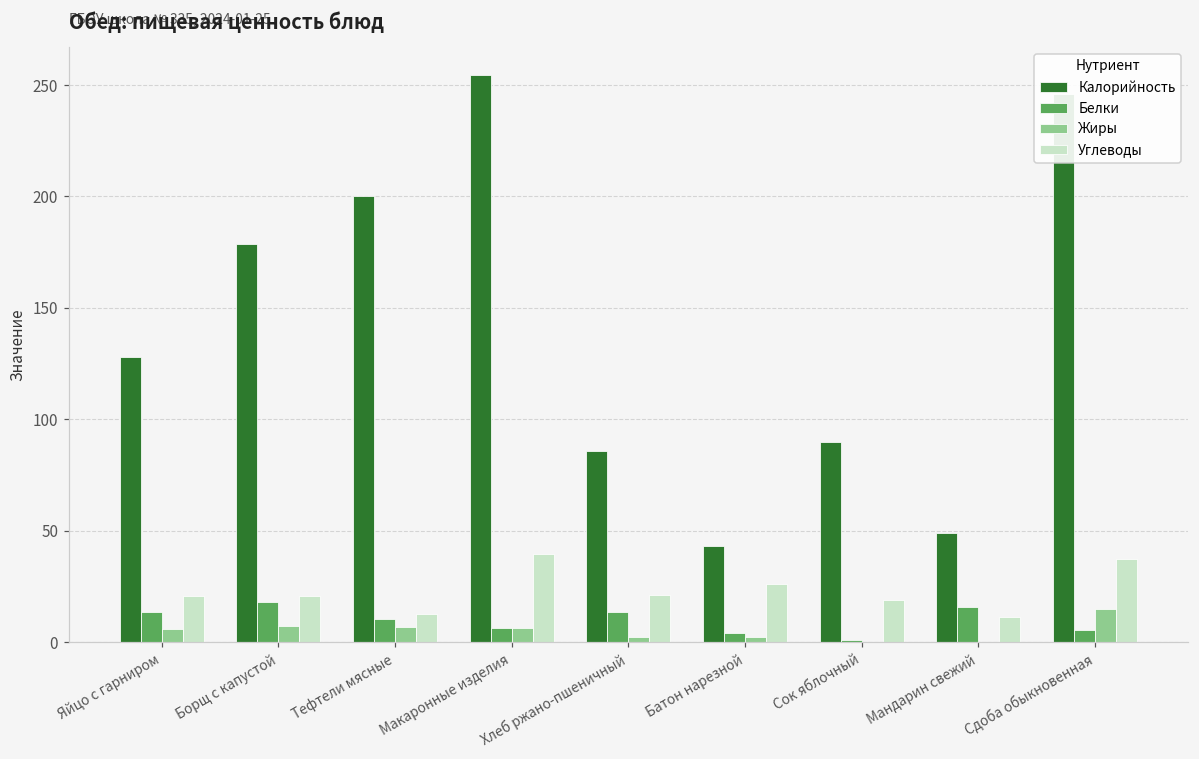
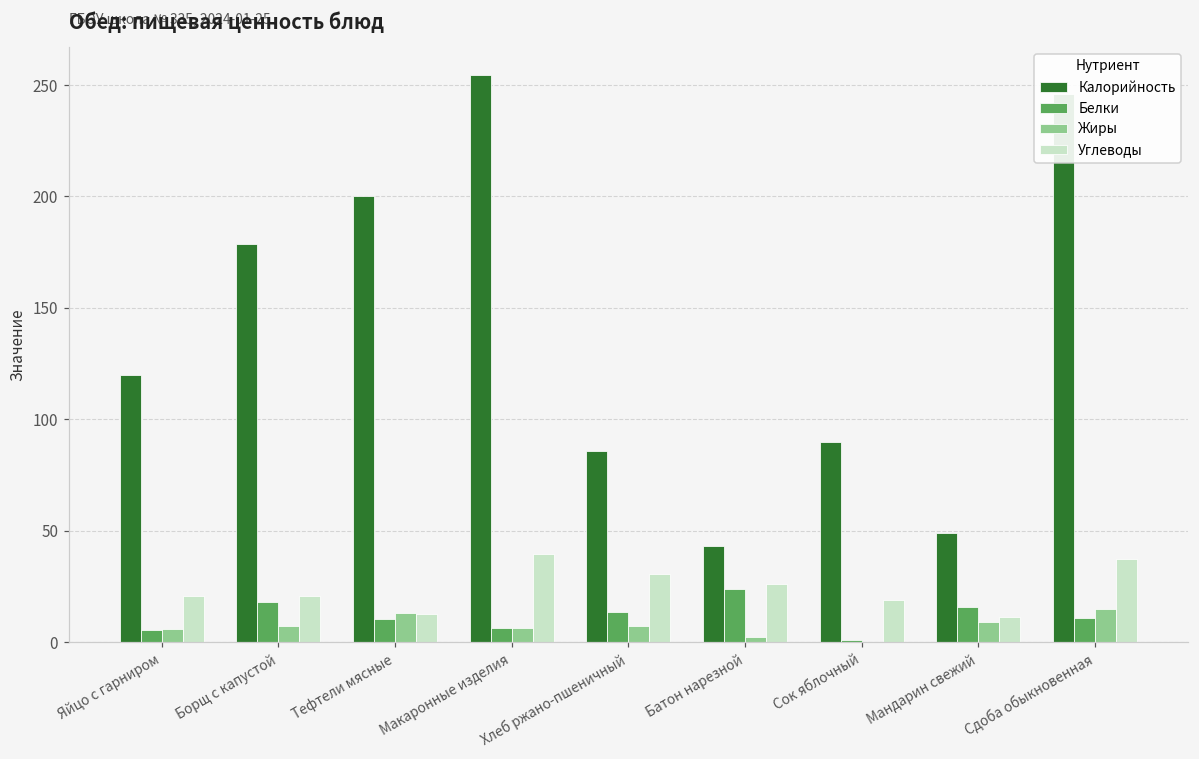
  {
    "Калорийность": {
-     "Яйцо с гарниром": 128,
+     "Яйцо с гарниром": 120,
      "Борщ с капустой": 179,
      "Тефтели мясные": 200,
      "Макаронные изделия": 254,
      "Хлеб ржано-пшеничный": 86,
      "Батон нарезной": 43,
      "Сок яблочный": 90,
      "Мандарин свежий": 49
    },
    "Белки": {
-     "Яйцо с гарниром": 14,
+     "Яйцо с гарниром": 6,
      "Борщ с капустой": 18,
      "Тефтели мясные": 10,
      "Макаронные изделия": 7,
      "Хлеб ржано-пшеничный": 14,
-     "Батон нарезной": 4,
+     "Батон нарезной": 24,
      "Мандарин свежий": 16,
-     "Сдоба обыкновенная": 6
+     "Сдоба обыкновенная": 11
    },
    "Жиры": {
      "Яйцо с гарниром": 6,
      "Борщ с капустой": 7,
-     "Тефтели мясные": 7,
+     "Тефтели мясные": 13,
      "Макаронные изделия": 6,
-     "Хлеб ржано-пшеничный": 3,
+     "Хлеб ржано-пшеничный": 7,
      "Батон нарезной": 2,
-     "Мандарин свежий": 0,
+     "Мандарин свежий": 9,
      "Сдоба обыкновенная": 15
    },
    "Углеводы": {
      "Яйцо с гарниром": 21,
      "Борщ с капустой": 21,
      "Тефтели мясные": 13,
      "Макаронные изделия": 40,
-     "Хлеб ржано-пшеничный": 21,
+     "Хлеб ржано-пшеничный": 31,
      "Батон нарезной": 26,
      "Сок яблочный": 19,
      "Мандарин свежий": 11,
      "Сдоба обыкновенная": 37
    }
  }
